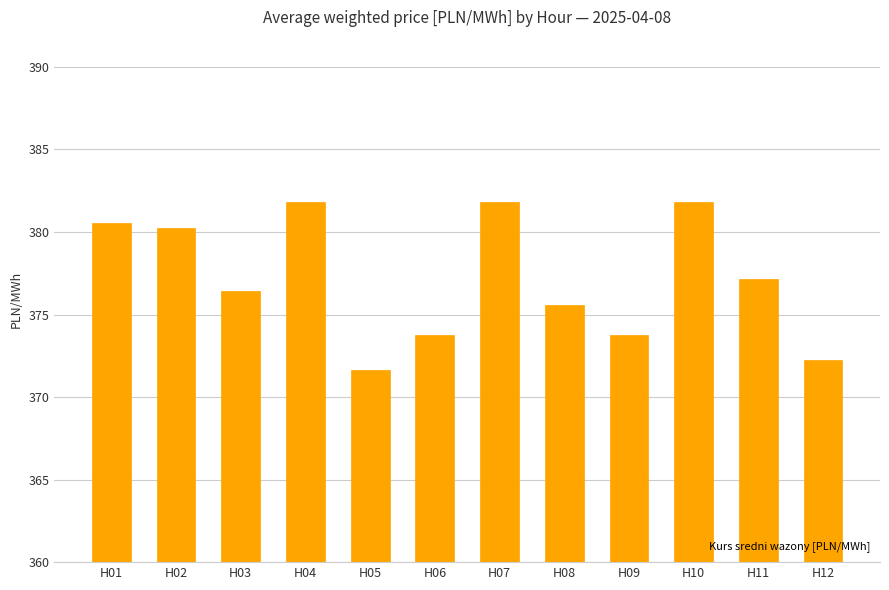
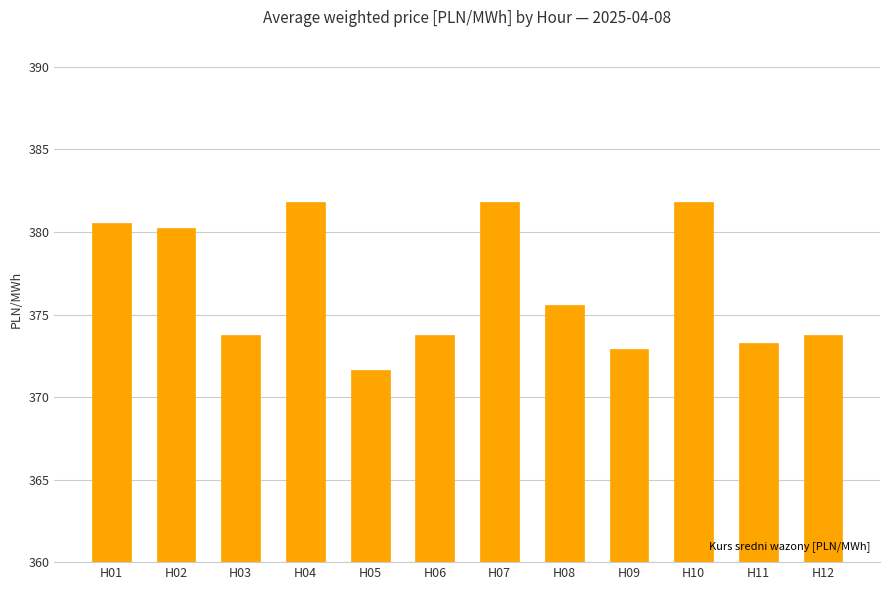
  {
    "H01": 380.6,
    "H02": 380.3,
-   "H03": 376.4,
+   "H03": 373.8,
    "H04": 381.8,
    "H05": 371.6,
    "H06": 373.8,
    "H07": 381.8,
    "H08": 375.6,
-   "H09": 373.8,
+   "H09": 372.9,
    "H10": 381.8,
-   "H11": 377.1,
-   "H12": 372.2
+   "H11": 373.3,
+   "H12": 373.8
  }
